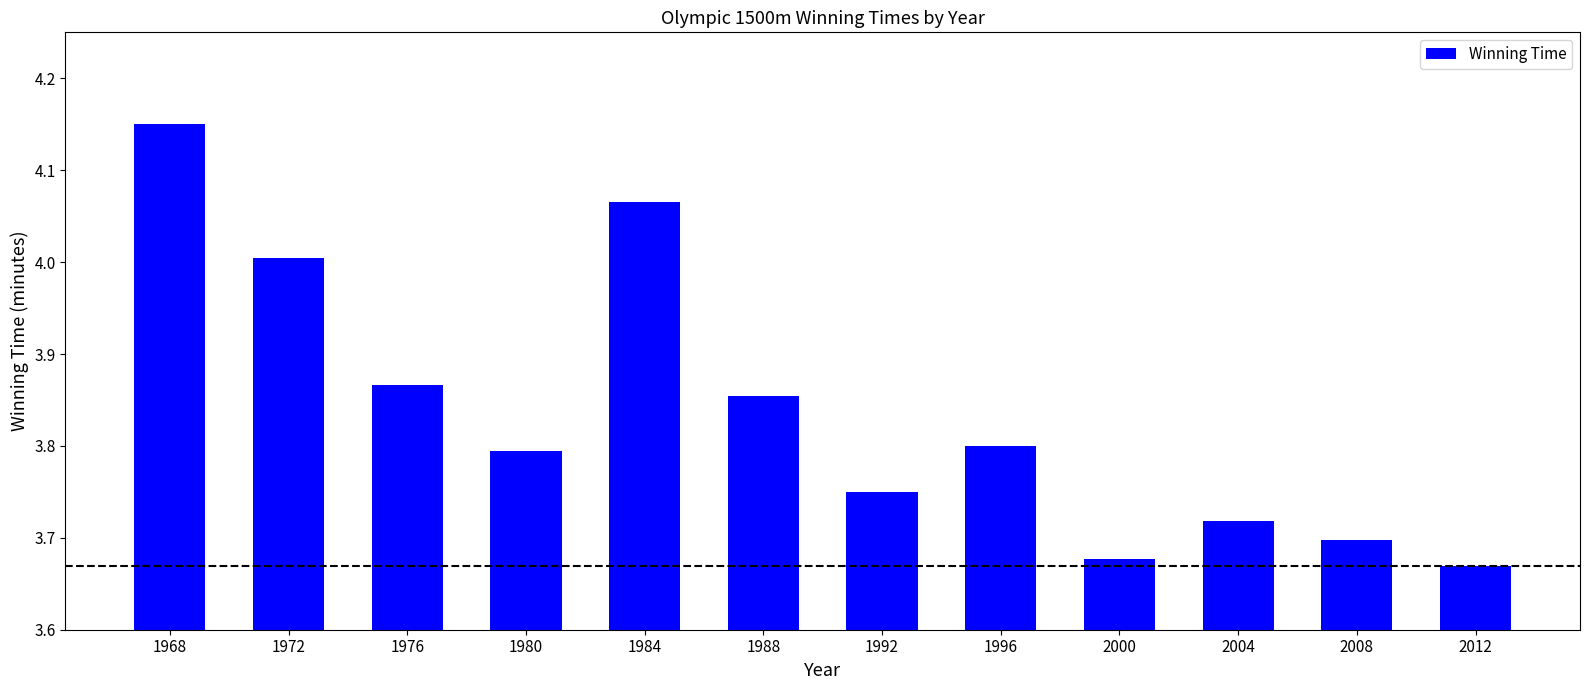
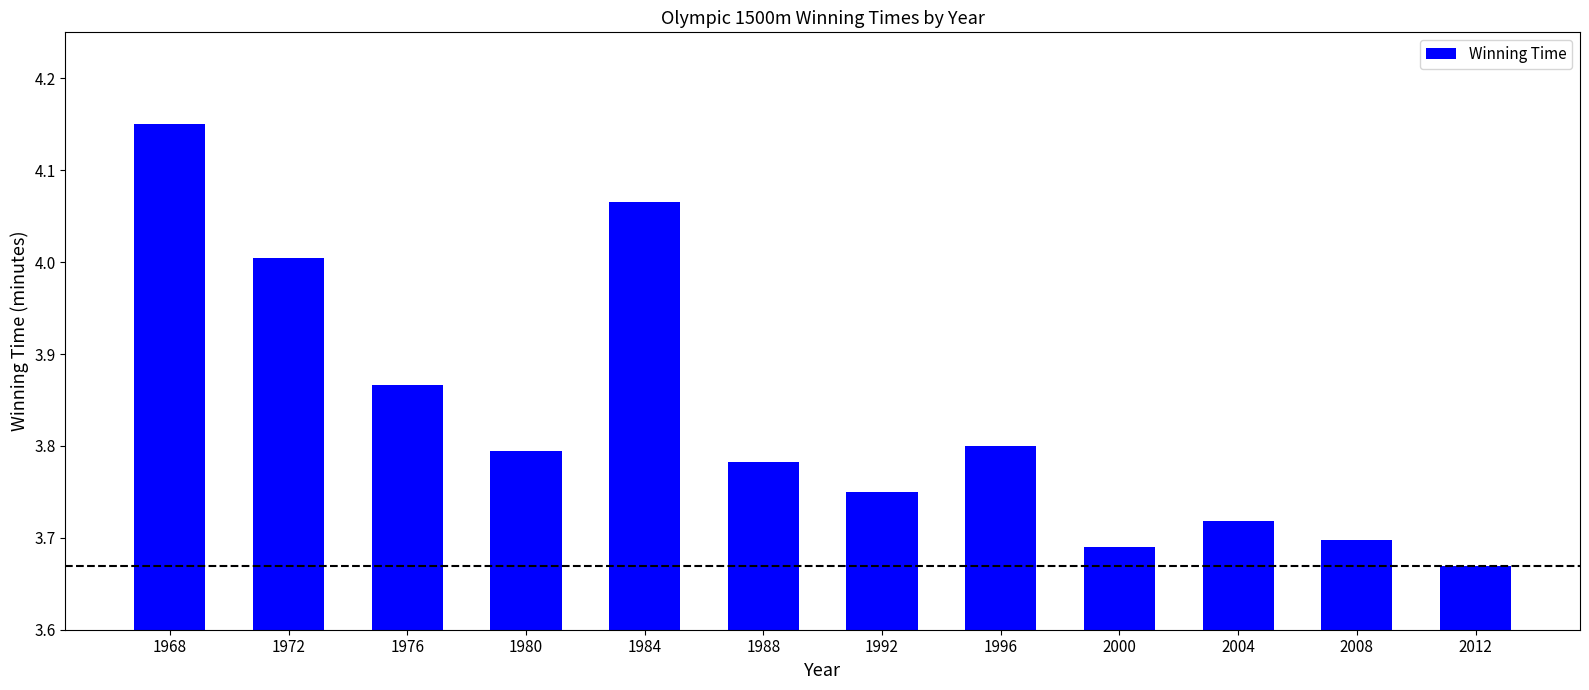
  {
    "1968": 4.15,
    "1972": 4.01,
    "1976": 3.87,
    "1980": 3.79,
    "1984": 4.07,
-   "1988": 3.85,
+   "1988": 3.78,
    "1992": 3.75,
    "1996": 3.80,
-   "2000": 3.68,
+   "2000": 3.69,
    "2004": 3.72,
    "2008": 3.70,
    "2012": 3.67
  }
